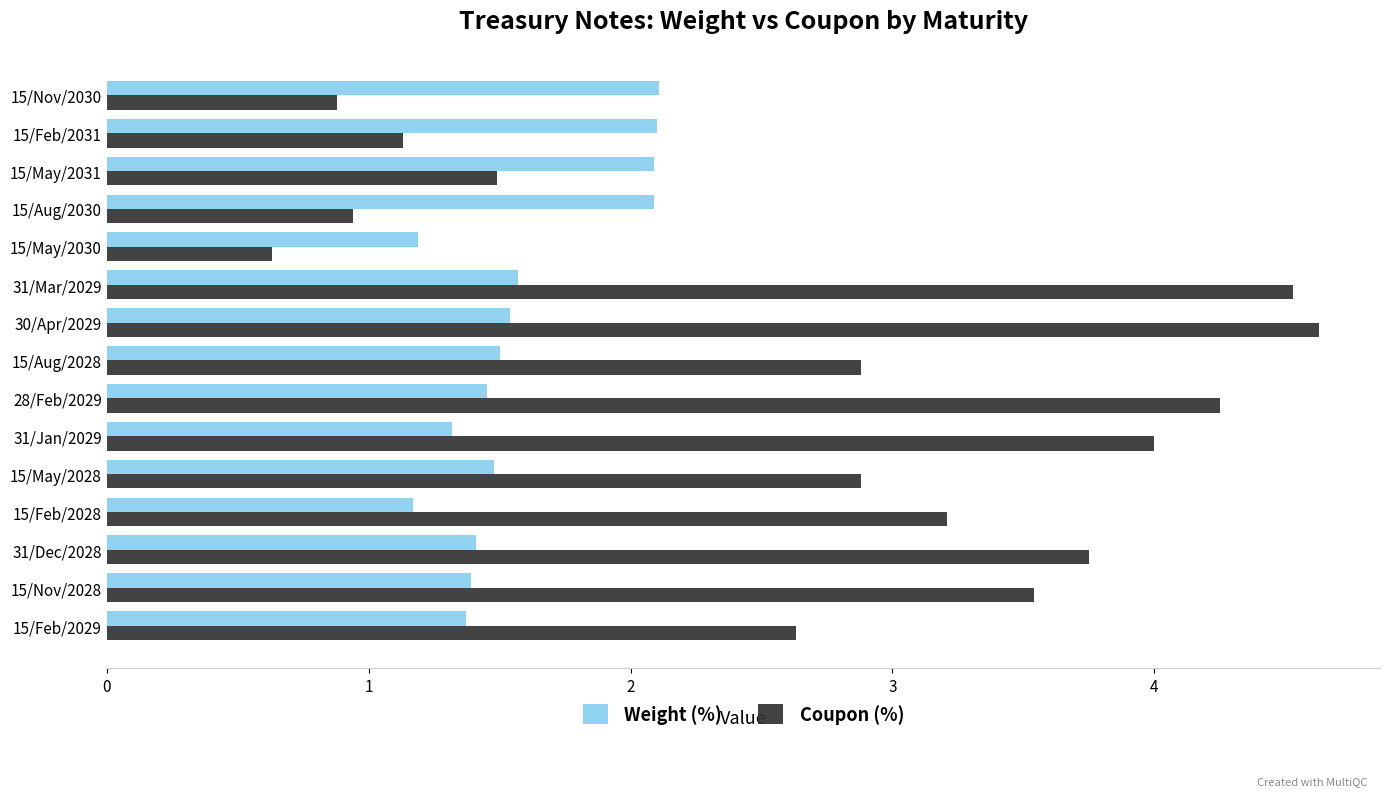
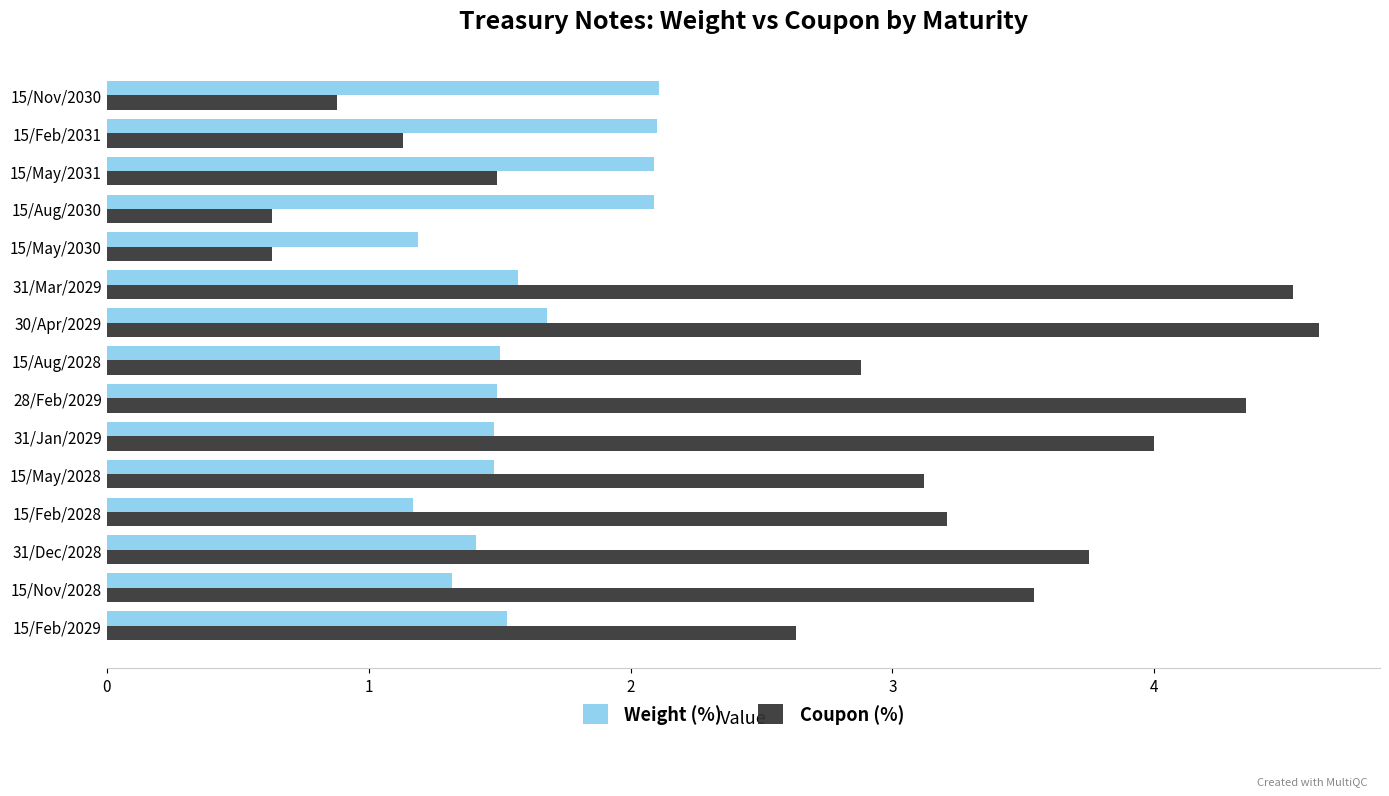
  {
    "Weight (%)": {
      "15/Nov/2030": 2.11,
      "15/Feb/2031": 2.10,
      "15/May/2031": 2.09,
      "15/Aug/2030": 2.09,
      "15/May/2030": 1.19,
      "31/Mar/2029": 1.57,
-     "30/Apr/2029": 1.54,
+     "30/Apr/2029": 1.68,
      "15/Aug/2028": 1.50,
-     "28/Feb/2029": 1.45,
-     "31/Jan/2029": 1.32,
+     "28/Feb/2029": 1.49,
+     "31/Jan/2029": 1.48,
      "15/May/2028": 1.48,
      "15/Feb/2028": 1.17,
      "31/Dec/2028": 1.41,
-     "15/Nov/2028": 1.39,
-     "15/Feb/2029": 1.37
+     "15/Nov/2028": 1.32,
+     "15/Feb/2029": 1.53
    },
    "Coupon (%)": {
      "15/Nov/2030": 0.88,
      "15/Feb/2031": 1.13,
      "15/May/2031": 1.49,
-     "15/Aug/2030": 0.94,
+     "15/Aug/2030": 0.63,
      "15/May/2030": 0.63,
      "31/Mar/2029": 4.53,
      "30/Apr/2029": 4.63,
      "15/Aug/2028": 2.88,
-     "28/Feb/2029": 4.25,
+     "28/Feb/2029": 4.35,
      "31/Jan/2029": 4.00,
-     "15/May/2028": 2.88,
+     "15/May/2028": 3.12,
      "15/Feb/2028": 3.21,
      "31/Dec/2028": 3.75,
      "15/Nov/2028": 3.54,
      "15/Feb/2029": 2.63
    }
  }
